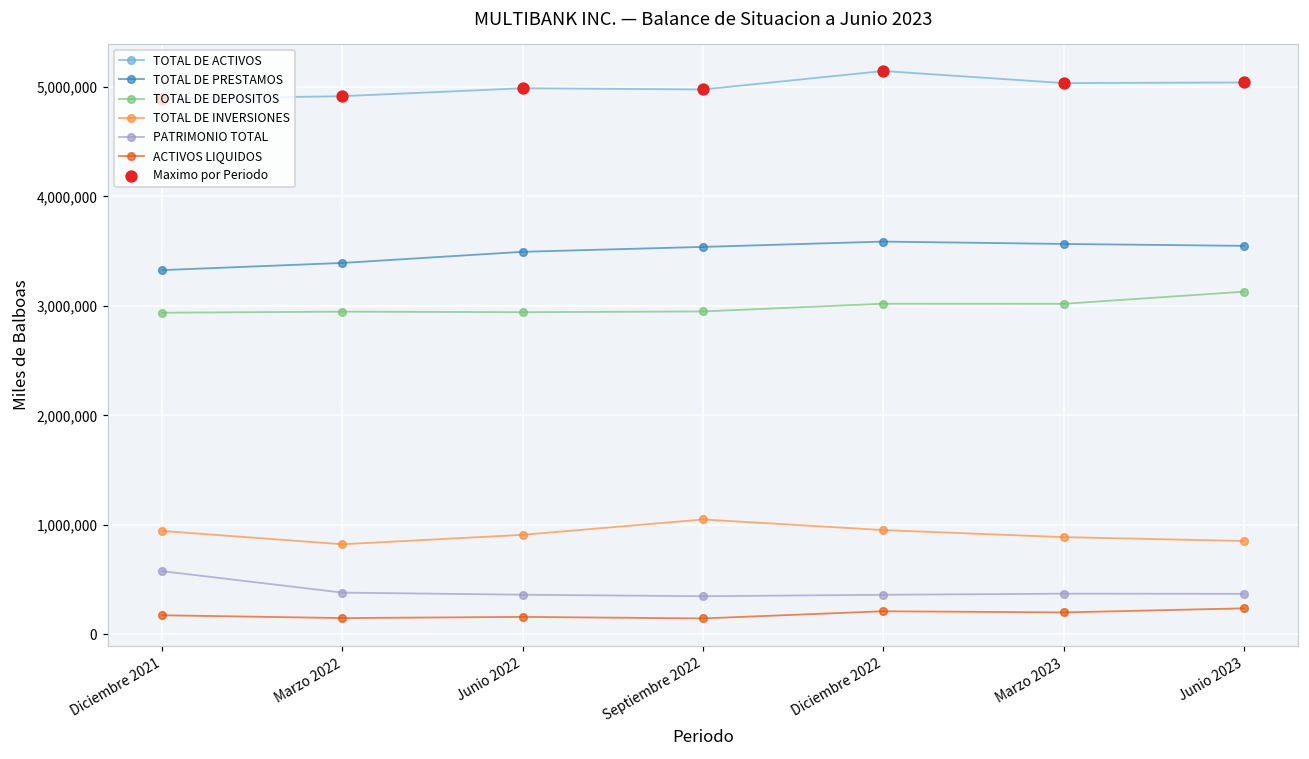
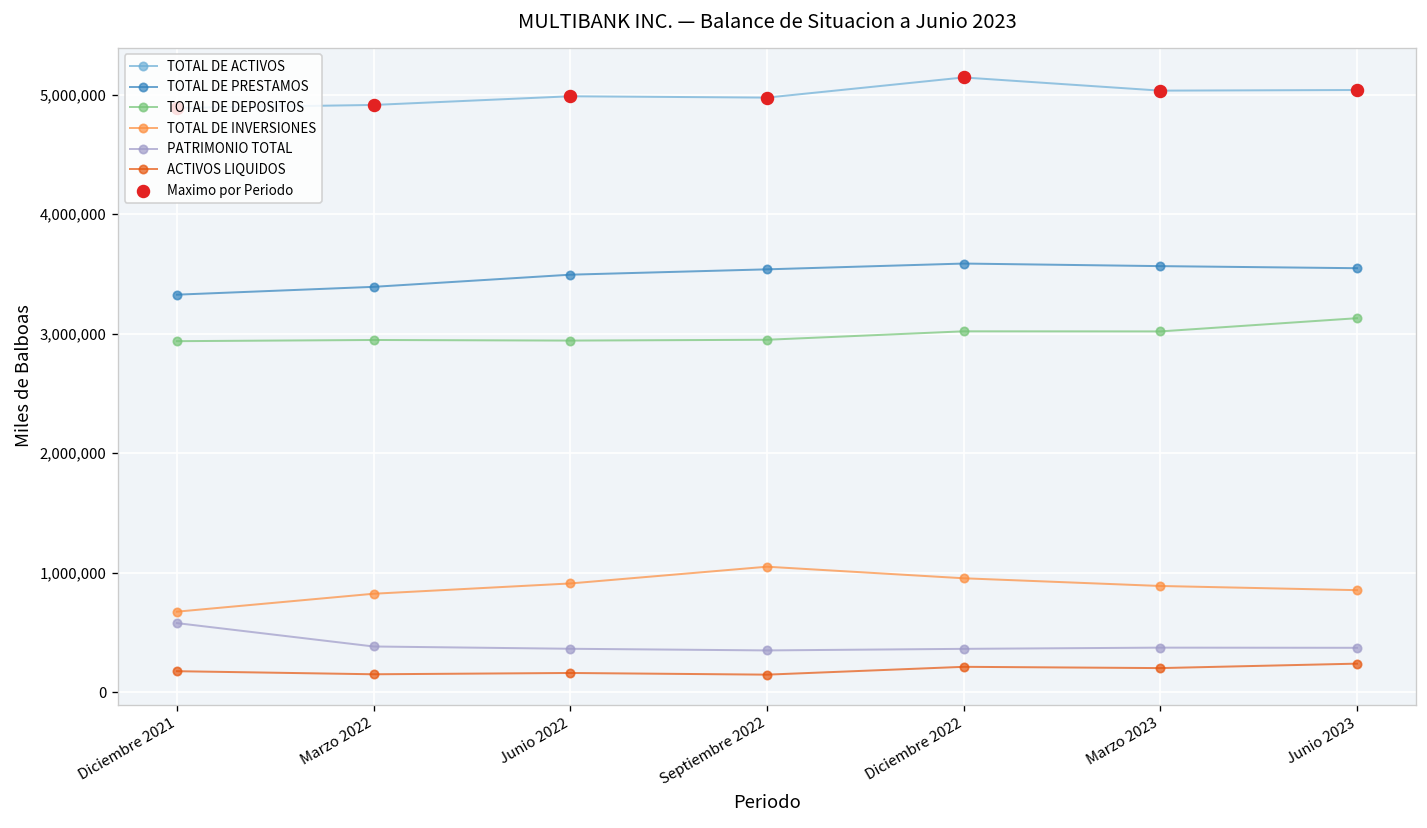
  {
    "TOTAL DE PRESTAMOS": {
      "Diciembre 2021": "3,300,000",
      "Marzo 2022": "3,400,000",
      "Junio 2022": "3,500,000",
      "Septiembre 2022": "3,500,000",
      "Diciembre 2022": "3,600,000",
      "Marzo 2023": "3,600,000",
      "Junio 2023": "3,500,000"
    },
    "TOTAL DE DEPOSITOS": {
      "Diciembre 2021": "2,900,000",
      "Marzo 2022": "2,900,000",
      "Junio 2022": "2,900,000",
      "Septiembre 2022": "2,900,000",
      "Diciembre 2022": "3,000,000",
      "Marzo 2023": "3,000,000",
      "Junio 2023": "3,100,000"
    },
    "TOTAL DE INVERSIONES": {
-     "Diciembre 2021": "900,000",
+     "Diciembre 2021": "700,000",
      "Marzo 2022": "800,000",
      "Junio 2022": "900,000",
      "Septiembre 2022": "1,000,000",
      "Diciembre 2022": "1,000,000",
      "Marzo 2023": "900,000",
      "Junio 2023": "900,000"
    },
    "PATRIMONIO TOTAL": {
      "Diciembre 2021": "600,000",
      "Marzo 2022": "400,000",
      "Junio 2022": "400,000",
      "Septiembre 2022": "300,000",
      "Diciembre 2022": "400,000",
      "Marzo 2023": "400,000",
      "Junio 2023": "400,000"
    }
  }
